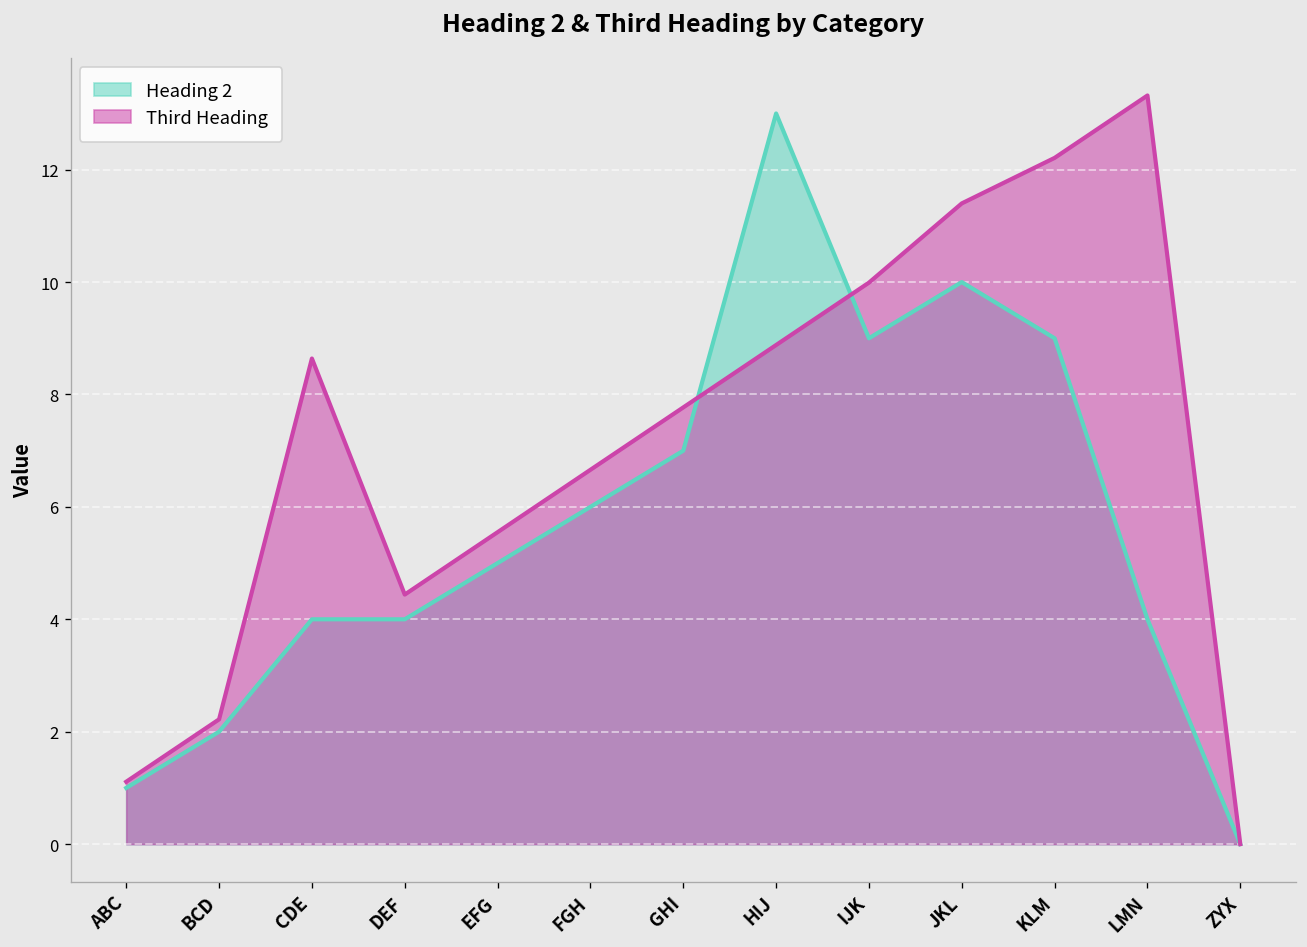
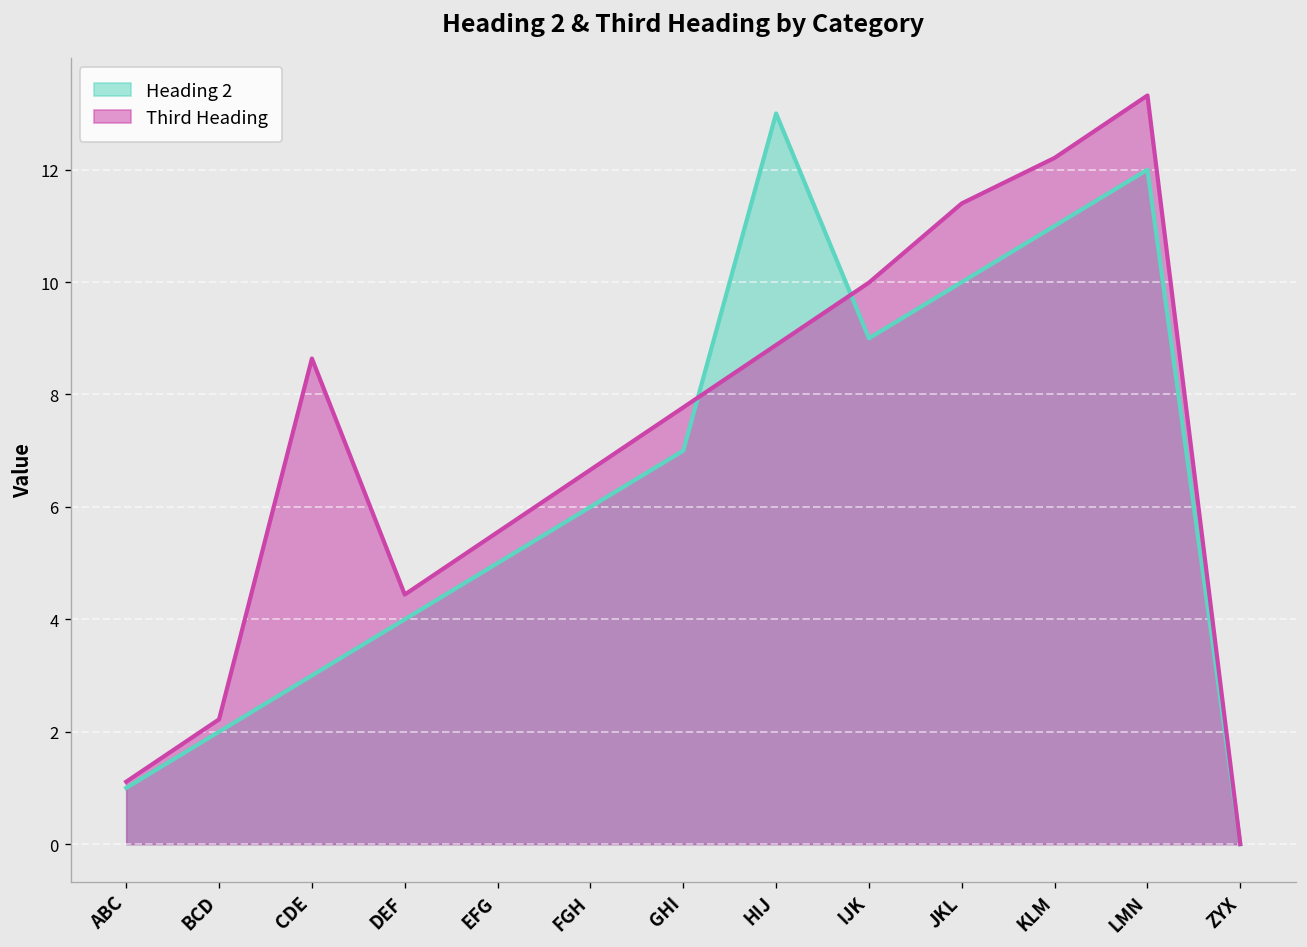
  {
    "Heading 2": {
      "ABC": 1,
      "BCD": 2,
-     "CDE": 4,
+     "CDE": 3,
      "DEF": 4,
      "EFG": 5,
      "FGH": 6,
      "GHI": 7,
      "HIJ": 13,
      "IJK": 9,
      "JKL": 10,
-     "KLM": 9,
-     "LMN": 4
+     "KLM": 11,
+     "LMN": 12
    },
    "Third Heading": {
      "ABC": 1.1,
      "BCD": 2.2,
      "CDE": 8.6,
      "DEF": 4.4,
      "EFG": 5.6,
      "FGH": 6.7,
      "GHI": 7.8,
      "HIJ": 8.9,
      "IJK": 10,
      "JKL": 11.4,
      "KLM": 12.2,
      "LMN": 13.3
    }
  }
